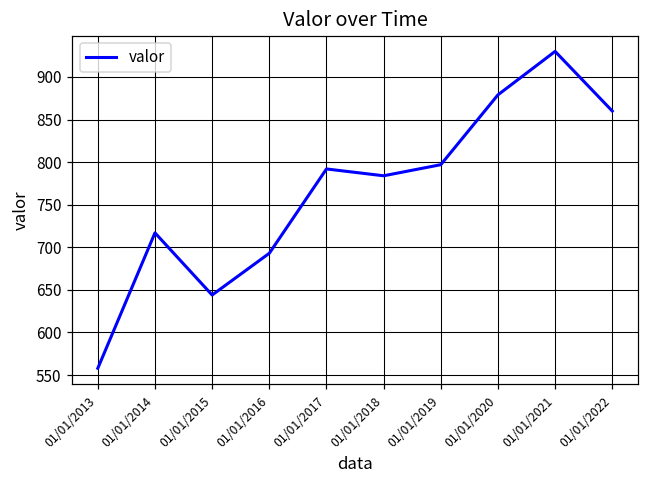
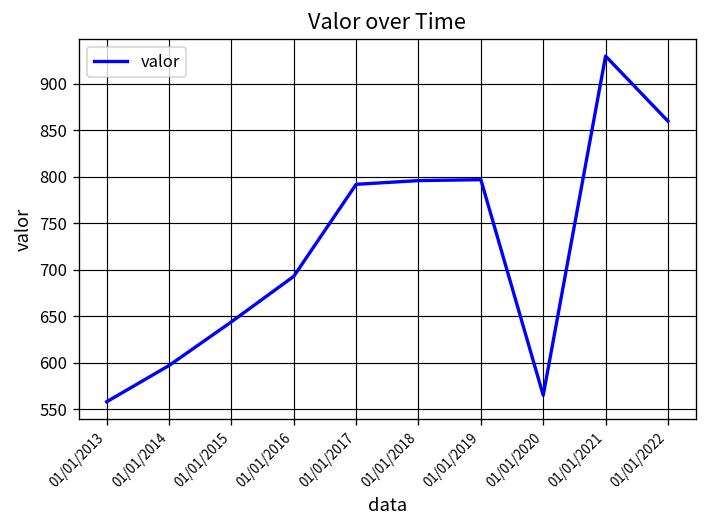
  {
    "01/01/2013": 560,
-   "01/01/2014": 720,
+   "01/01/2014": 600,
    "01/01/2015": 640,
    "01/01/2016": 690,
    "01/01/2017": 790,
-   "01/01/2018": 780,
+   "01/01/2018": 800,
    "01/01/2019": 800,
-   "01/01/2020": 880,
+   "01/01/2020": 570,
    "01/01/2021": 930,
    "01/01/2022": 860
  }
